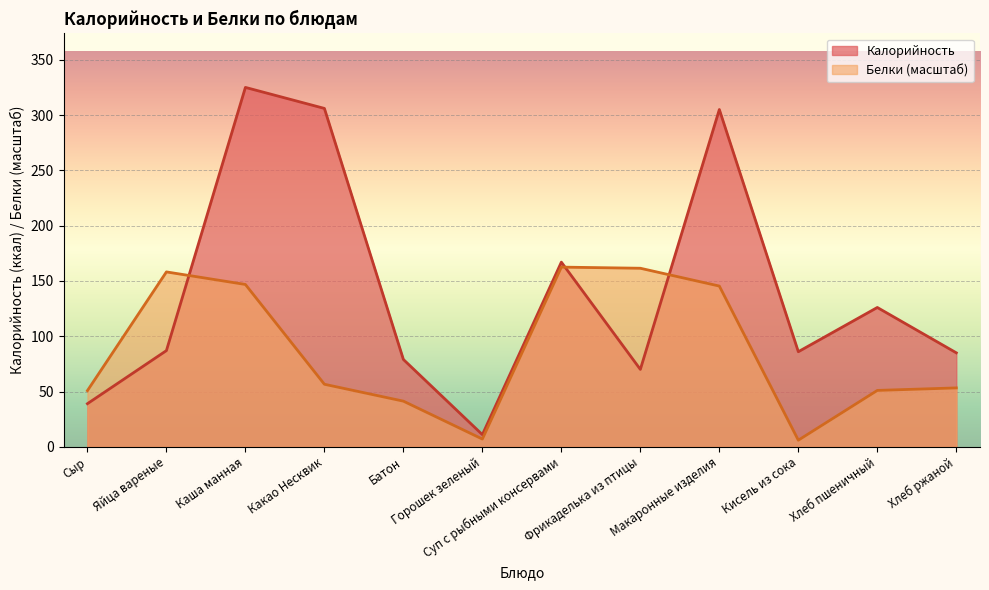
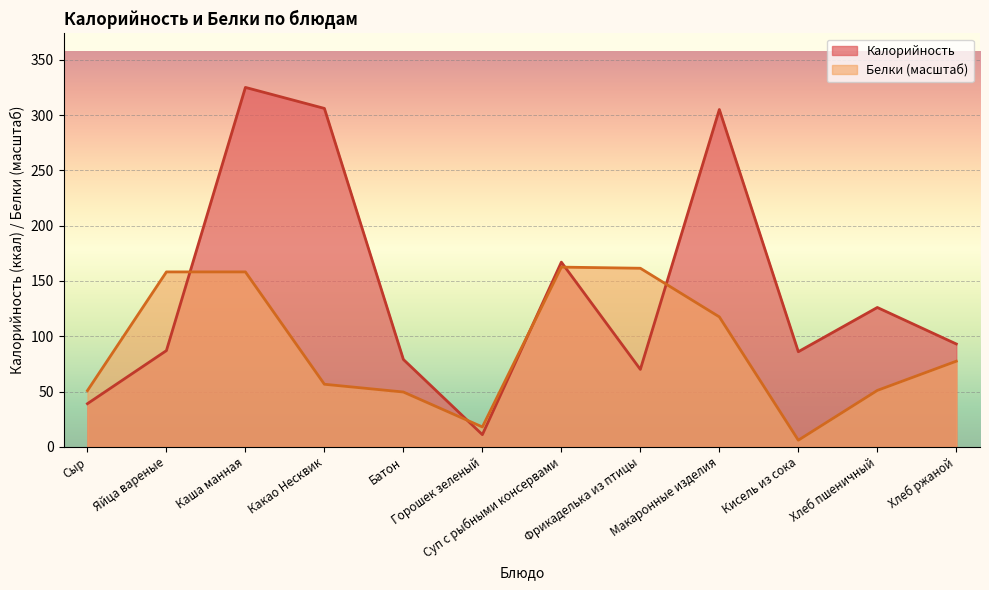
  {
    "Калорийность": {
      "Сыр": 39,
      "Яйца вареные": 87,
      "Каша манная": 325,
      "Какао Несквик": 306,
      "Батон": 79,
      "Горошек зеленый": 11,
      "Суп с рыбными консервами": 167,
      "Фрикаделька из птицы": 70,
      "Макаронные изделия": 305,
      "Кисель из сока": 86,
      "Хлеб пшеничный": 126,
-     "Хлеб ржаной": 85
+     "Хлеб ржаной": 93
    },
    "Белки (масштаб)": {
      "Сыр": 51,
      "Яйца вареные": 158,
-     "Каша манная": 147,
+     "Каша манная": 158,
      "Какао Несквик": 57,
-     "Батон": 41,
-     "Горошек зеленый": 7,
+     "Батон": 50,
+     "Горошек зеленый": 18,
      "Суп с рыбными консервами": 163,
      "Фрикаделька из птицы": 161,
-     "Макаронные изделия": 145,
+     "Макаронные изделия": 117,
      "Кисель из сока": 6,
      "Хлеб пшеничный": 51,
-     "Хлеб ржаной": 53
+     "Хлеб ржаной": 77
    }
  }
